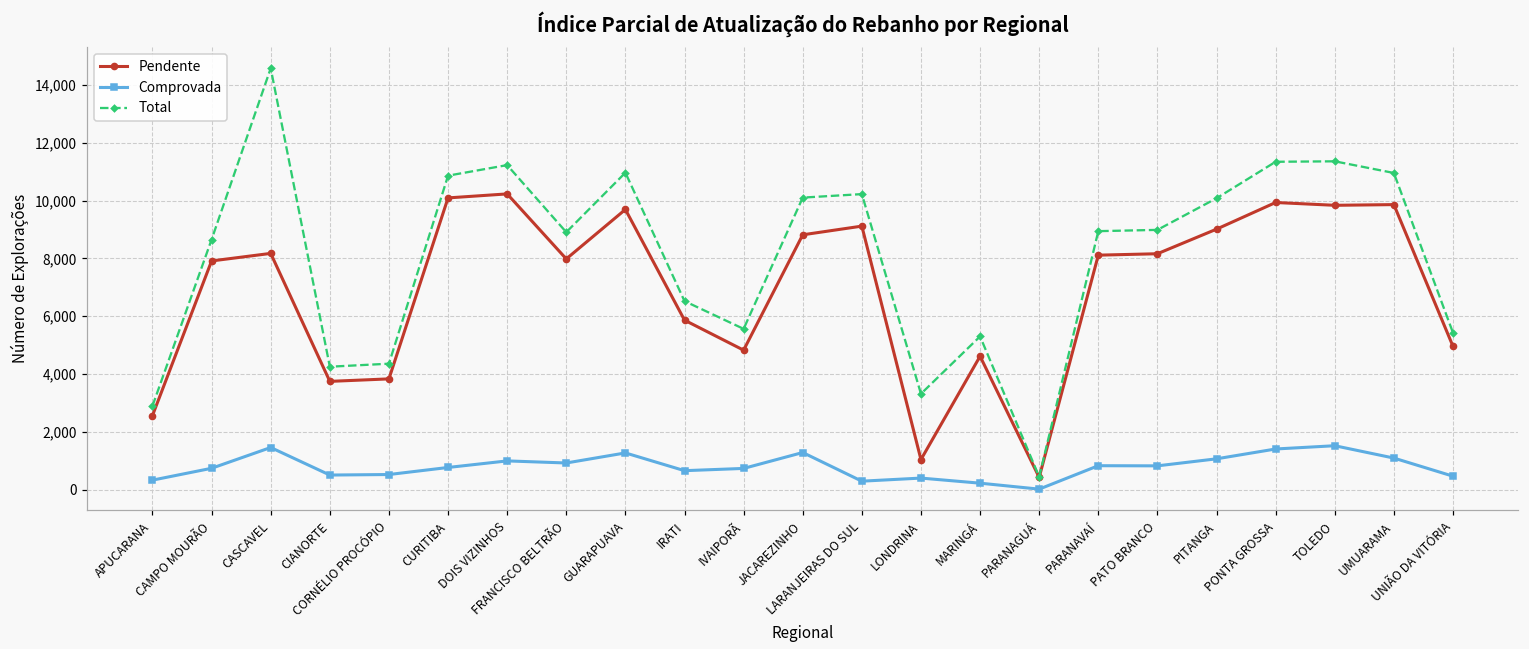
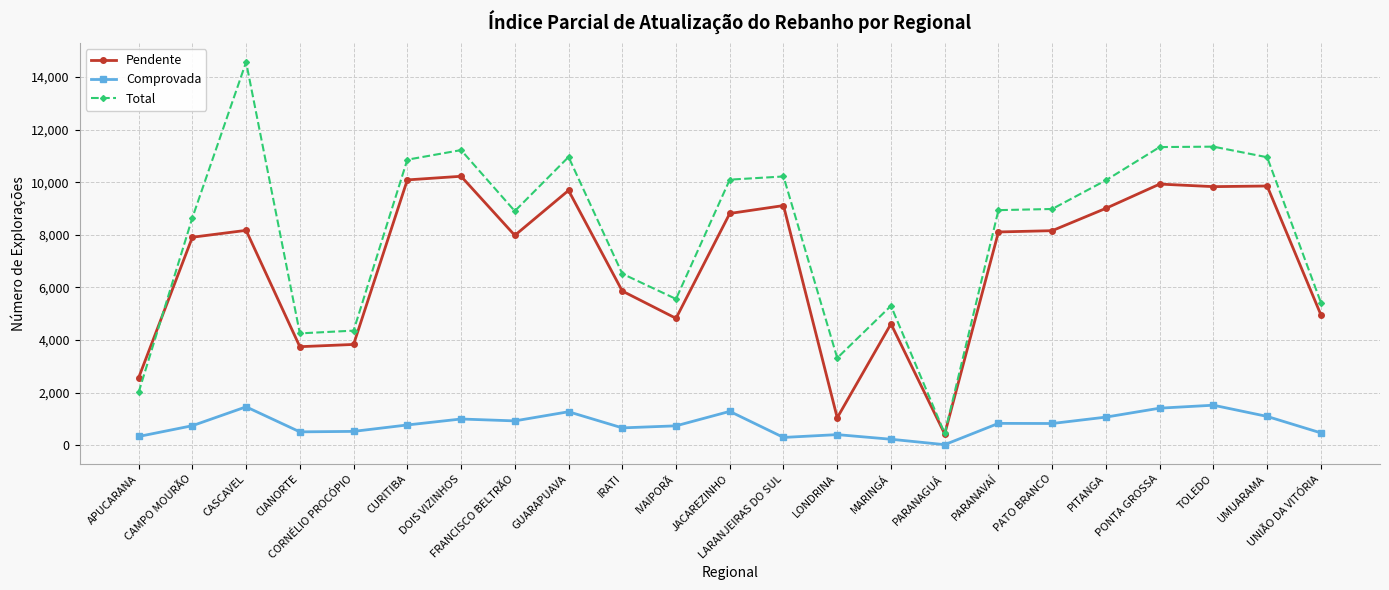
  {
    "Pendente": {
      "APUCARANA": "2,600",
      "CAMPO MOURÃO": "7,900",
      "CASCAVEL": "8,200",
      "CIANORTE": "3,700",
      "CORNÉLIO PROCÓPIO": "3,800",
      "CURITIBA": "10,100",
      "DOIS VIZINHOS": "10,200",
      "FRANCISCO BELTRÃO": "8,000",
      "GUARAPUAVA": "9,700",
      "IRATI": "5,900",
      "IVAIPORÃ": "4,800",
      "JACAREZINHO": "8,800",
      "LARANJEIRAS DO SUL": "9,100",
      "LONDRINA": "1,000",
      "MARINGÁ": "4,600",
      "PARANAVAÍ": "8,100",
      "PATO BRANCO": "8,200",
      "PITANGA": "9,000",
      "PONTA GROSSA": "9,900",
      "TOLEDO": "9,800",
      "UMUARAMA": "9,900",
      "UNIÃO DA VITÓRIA": "5,000"
    },
    "Comprovada": {
      "APUCARANA": "300",
      "CAMPO MOURÃO": "700",
      "CASCAVEL": "1,500",
      "CIANORTE": "500",
      "CORNÉLIO PROCÓPIO": "500",
      "CURITIBA": "800",
      "DOIS VIZINHOS": "1,000",
      "FRANCISCO BELTRÃO": "900",
      "GUARAPUAVA": "1,300",
      "IRATI": "700",
      "IVAIPORÃ": "700",
      "JACAREZINHO": "1,300",
      "LARANJEIRAS DO SUL": "300",
      "LONDRINA": "400",
      "MARINGÁ": "200",
      "PARANAGUÁ": "0",
      "PARANAVAÍ": "800",
      "PATO BRANCO": "800",
      "PITANGA": "1,100",
      "PONTA GROSSA": "1,400",
      "TOLEDO": "1,500",
      "UMUARAMA": "1,100",
      "UNIÃO DA VITÓRIA": "500"
    },
    "Total": {
-     "APUCARANA": "2,900",
+     "APUCARANA": "2,000",
      "CAMPO MOURÃO": "8,700",
      "CASCAVEL": "14,600",
      "CIANORTE": "4,300",
      "CORNÉLIO PROCÓPIO": "4,400",
      "CURITIBA": "10,900",
      "DOIS VIZINHOS": "11,200",
      "FRANCISCO BELTRÃO": "8,900",
      "GUARAPUAVA": "11,000",
      "IRATI": "6,500",
      "IVAIPORÃ": "5,600",
      "JACAREZINHO": "10,100",
      "LARANJEIRAS DO SUL": "10,200",
      "LONDRINA": "3,300",
      "MARINGÁ": "5,300",
      "PARANAVAÍ": "8,900",
      "PATO BRANCO": "9,000",
      "PITANGA": "10,100",
      "PONTA GROSSA": "11,300",
      "TOLEDO": "11,400",
      "UMUARAMA": "11,000",
      "UNIÃO DA VITÓRIA": "5,400"
    }
  }
